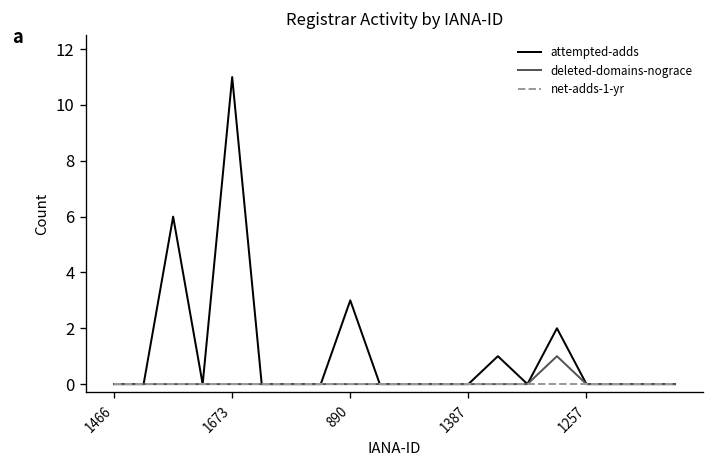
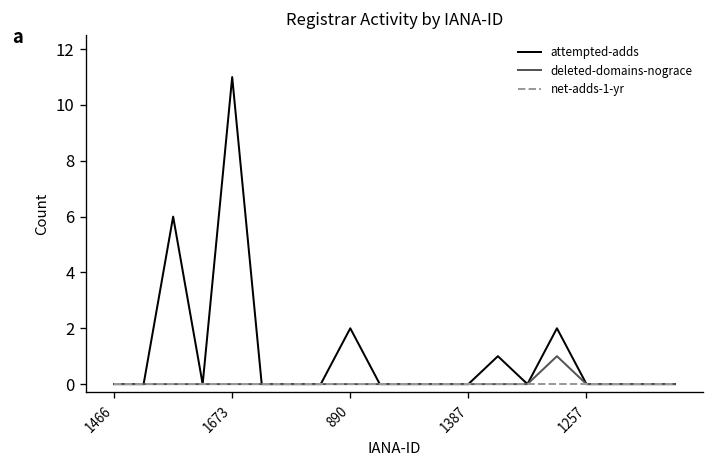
  {
    "attempted-adds": {
      "1673": 11,
-     "890": 3
+     "890": 2
    }
  }
